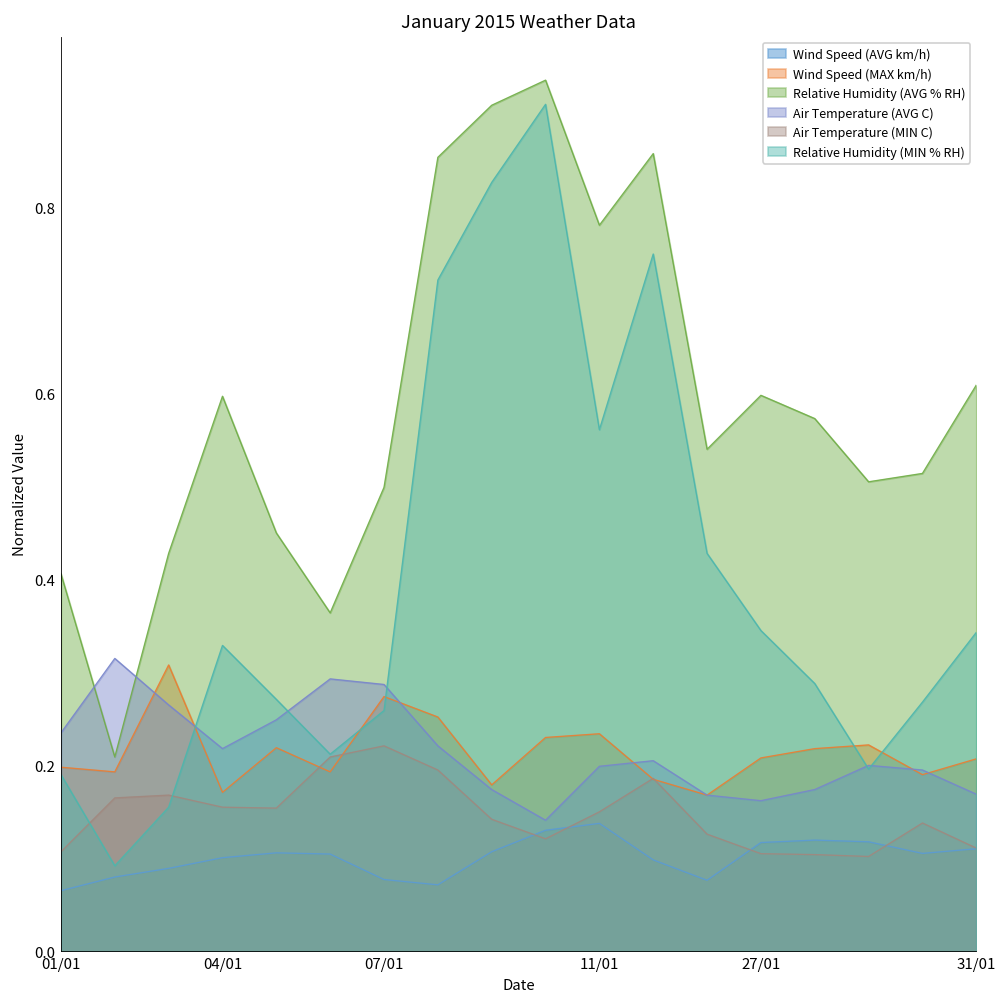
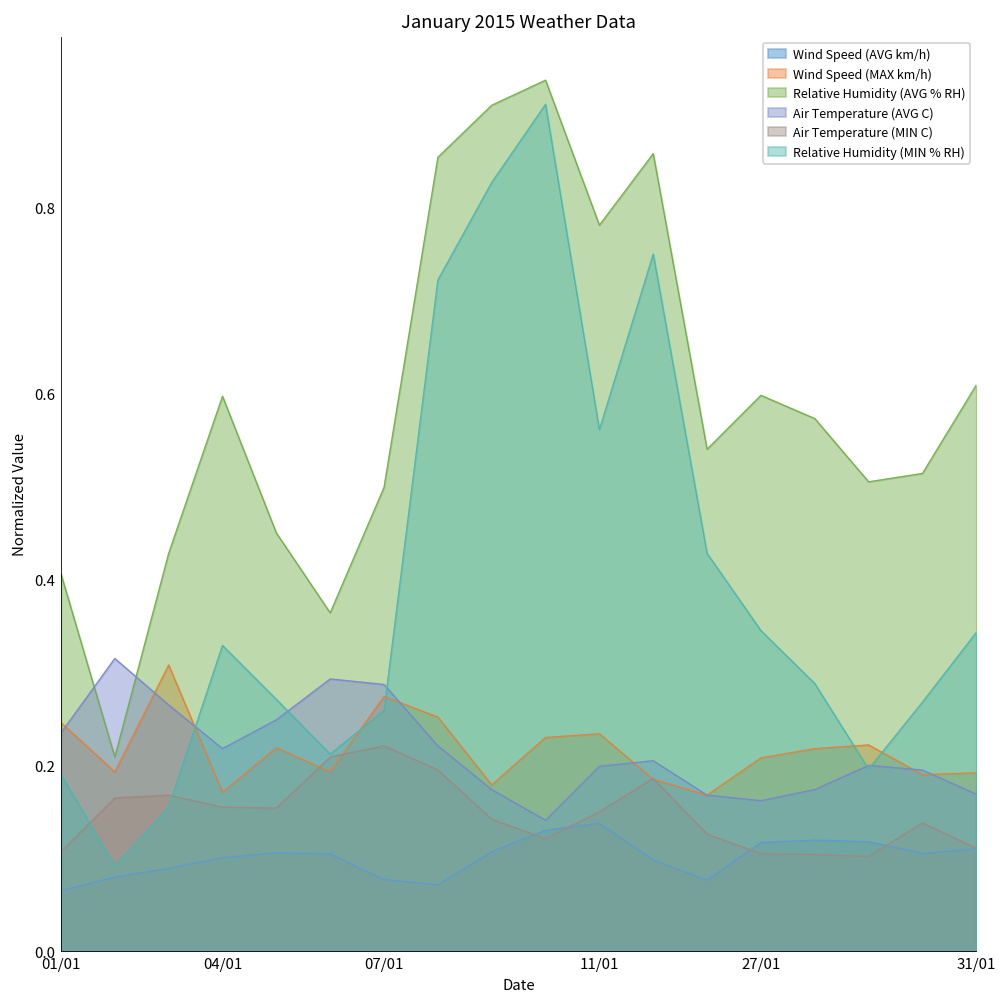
  {
    "Wind Speed (MAX km/h)": {
-     "01/01": 0.20,
+     "01/01": 0.25,
      "04/01": 0.17,
      "07/01": 0.27,
      "11/01": 0.23,
      "27/01": 0.21,
-     "31/01": 0.21
+     "31/01": 0.19
    }
  }
